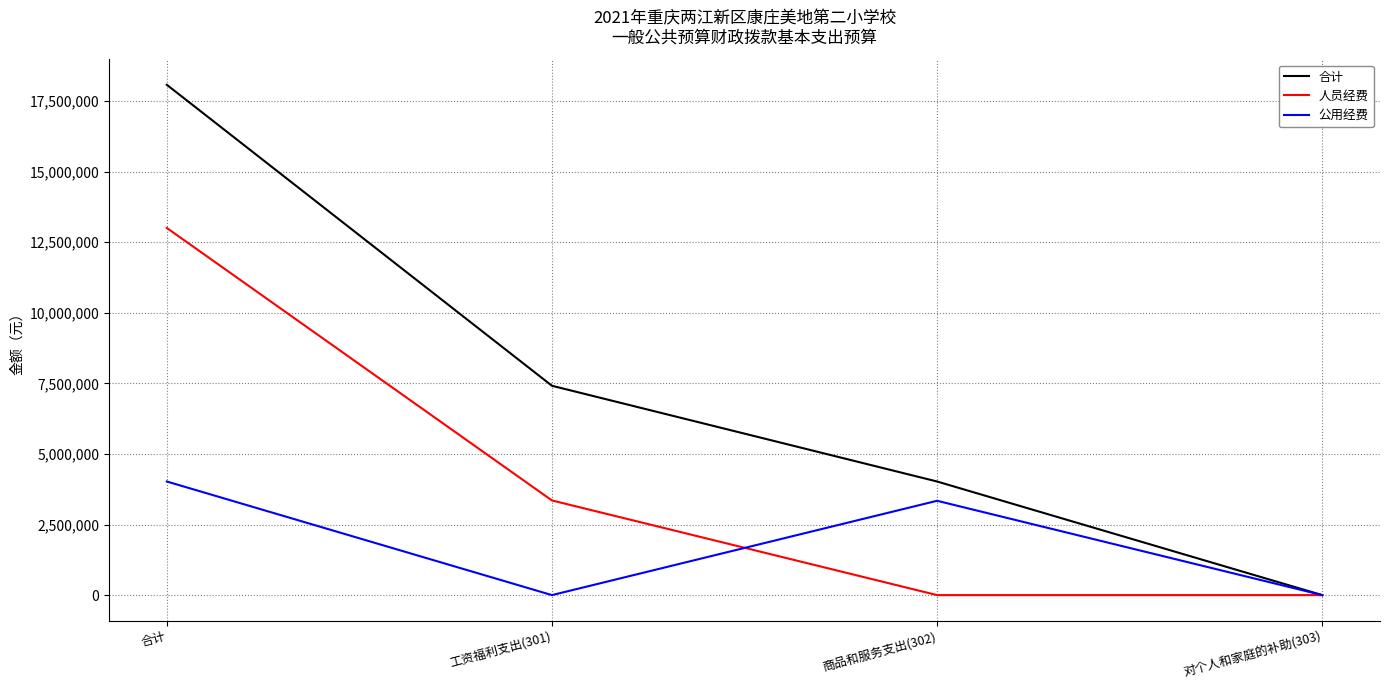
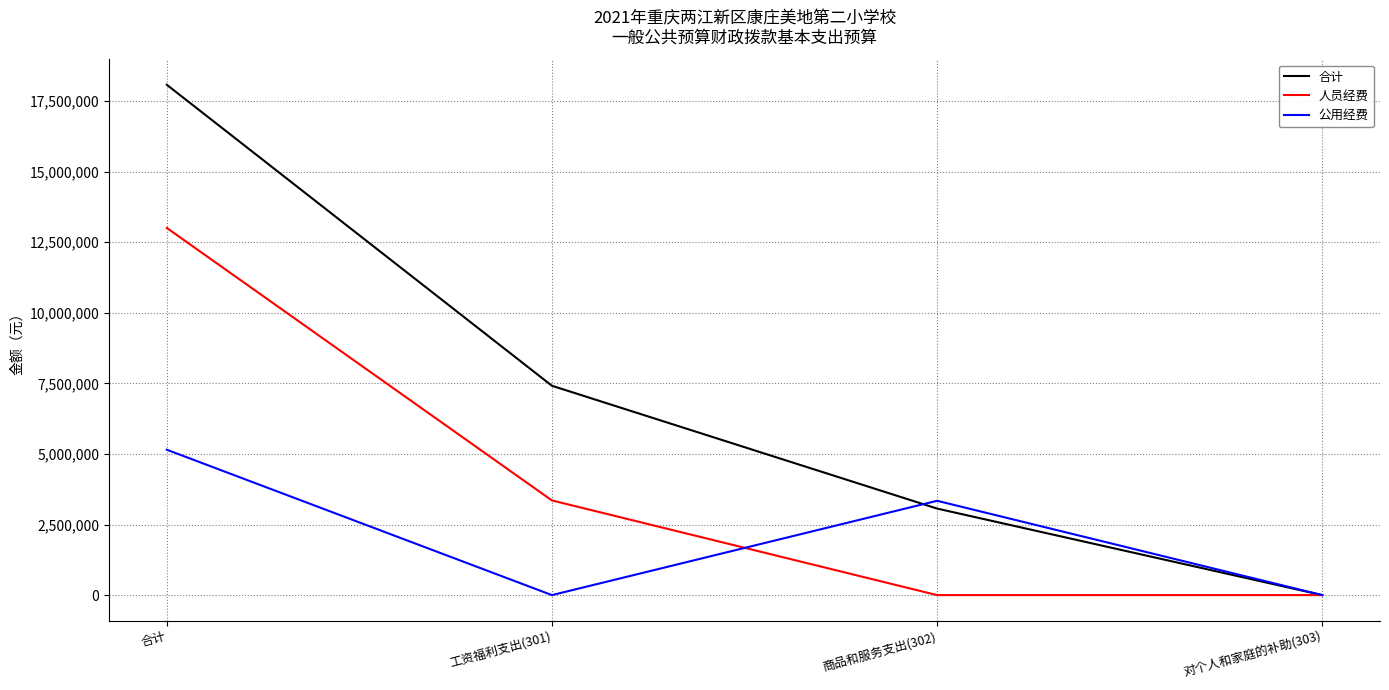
  {
    "合计": {
      "合计": "18,100,000",
      "工资福利支出(301)": "7,400,000",
-     "商品和服务支出(302)": "4,000,000"
+     "商品和服务支出(302)": "3,100,000"
    },
    "人员经费": {
      "合计": "13,000,000",
      "工资福利支出(301)": "3,400,000",
      "商品和服务支出(302)": "0"
    },
    "公用经费": {
-     "合计": "4,000,000",
+     "合计": "5,100,000",
      "工资福利支出(301)": "0",
      "商品和服务支出(302)": "3,300,000"
    }
  }
